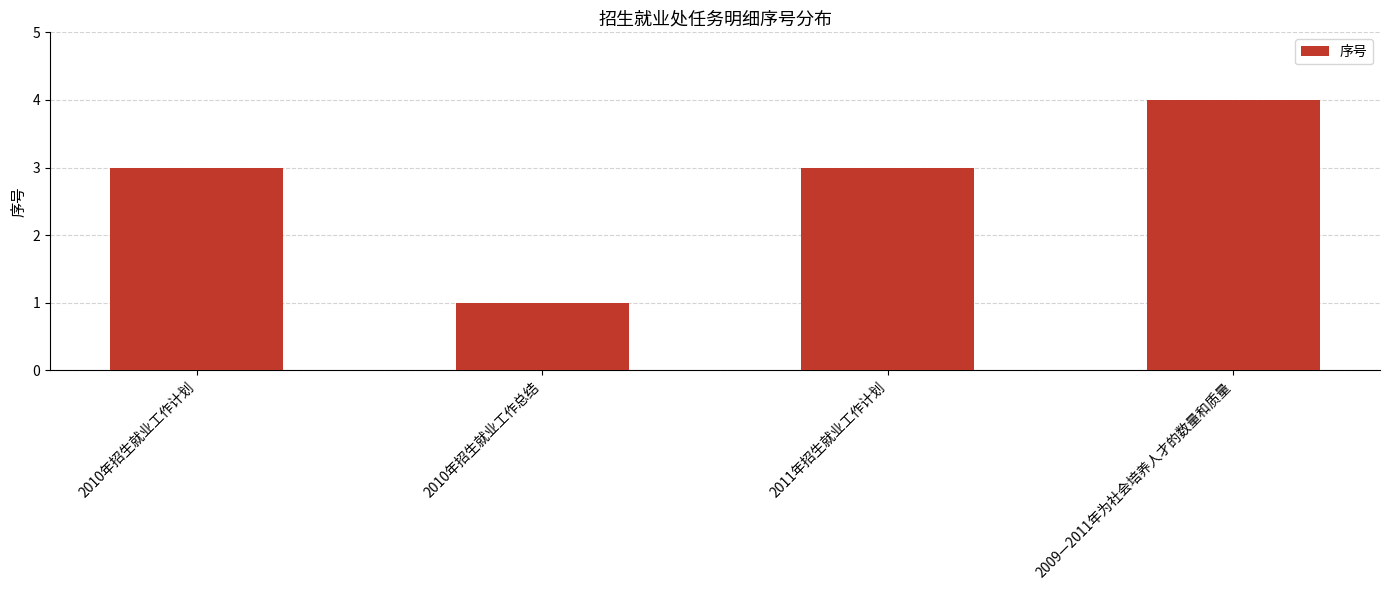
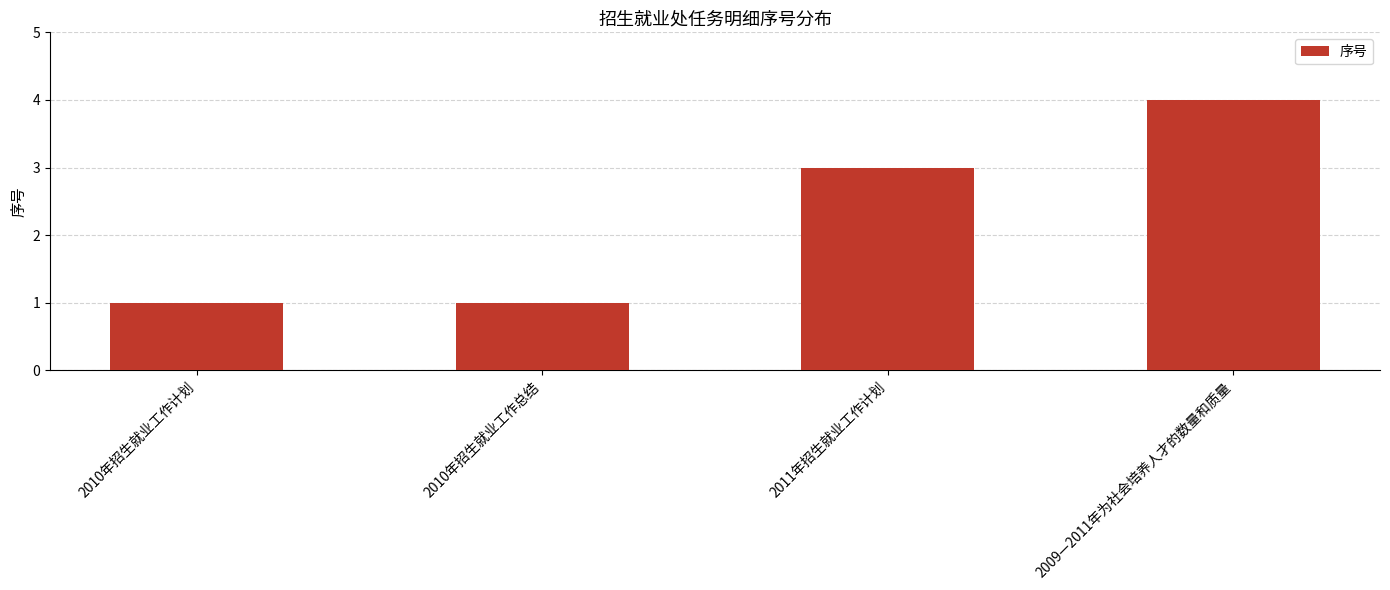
  {
-   "2010年招生就业工作计划": 3,
+   "2010年招生就业工作计划": 1,
    "2010年招生就业工作总结": 1,
    "2011年招生就业工作计划": 3,
    "2009—2011年为社会培养人才的数量和质量": 4
  }
